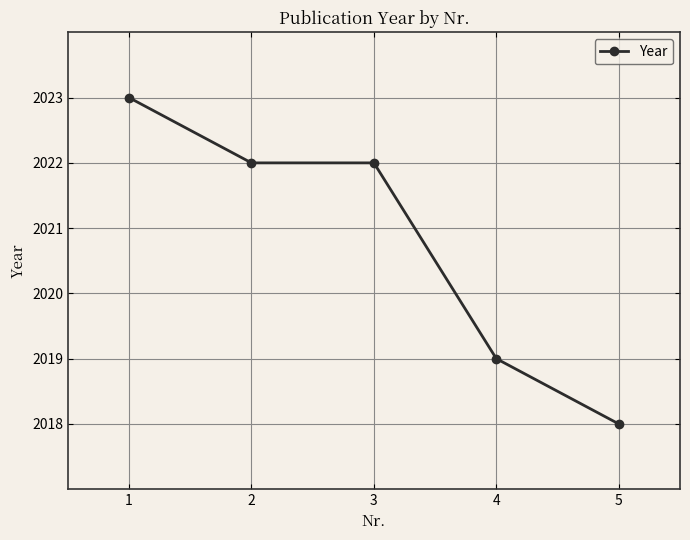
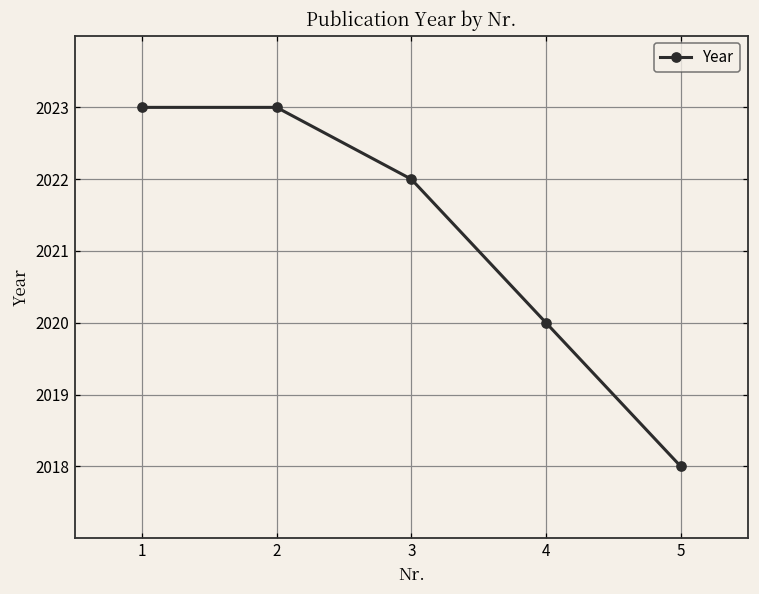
  {
    "1": 2023,
-   "2": 2022,
+   "2": 2023,
    "3": 2022,
-   "4": 2019,
+   "4": 2020,
    "5": 2018
  }
